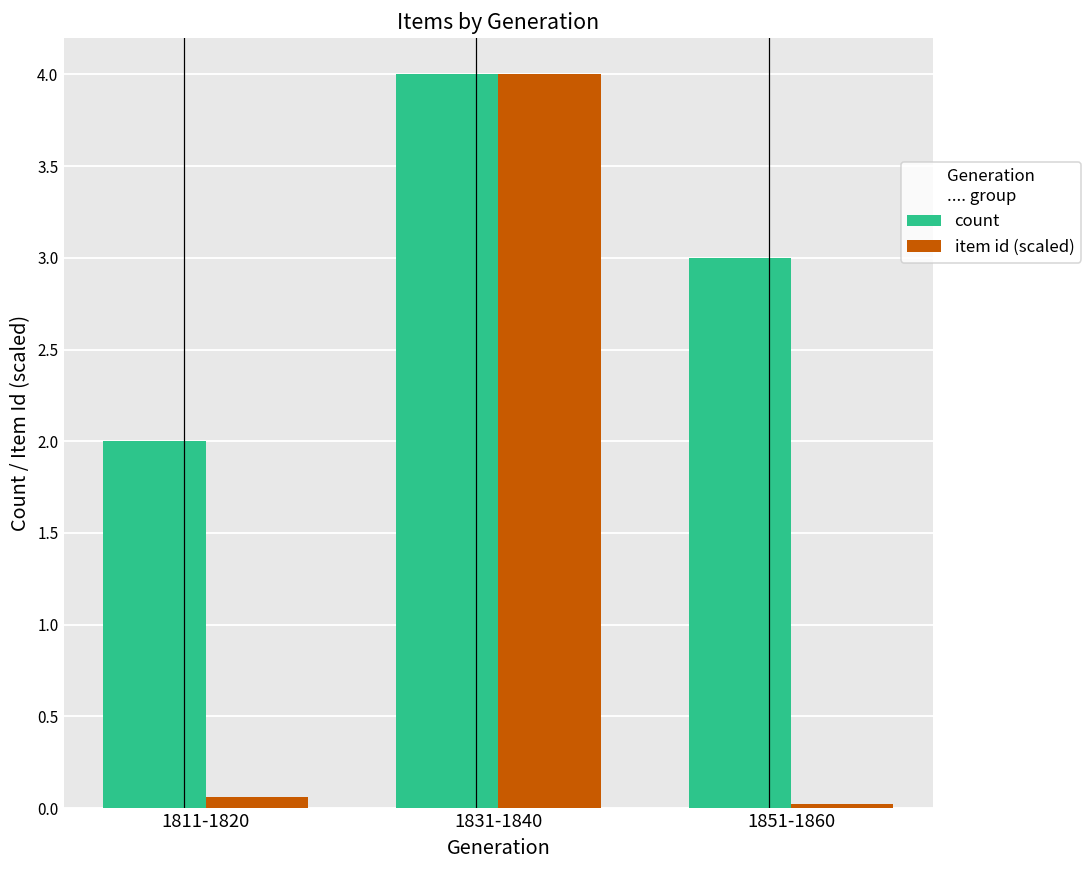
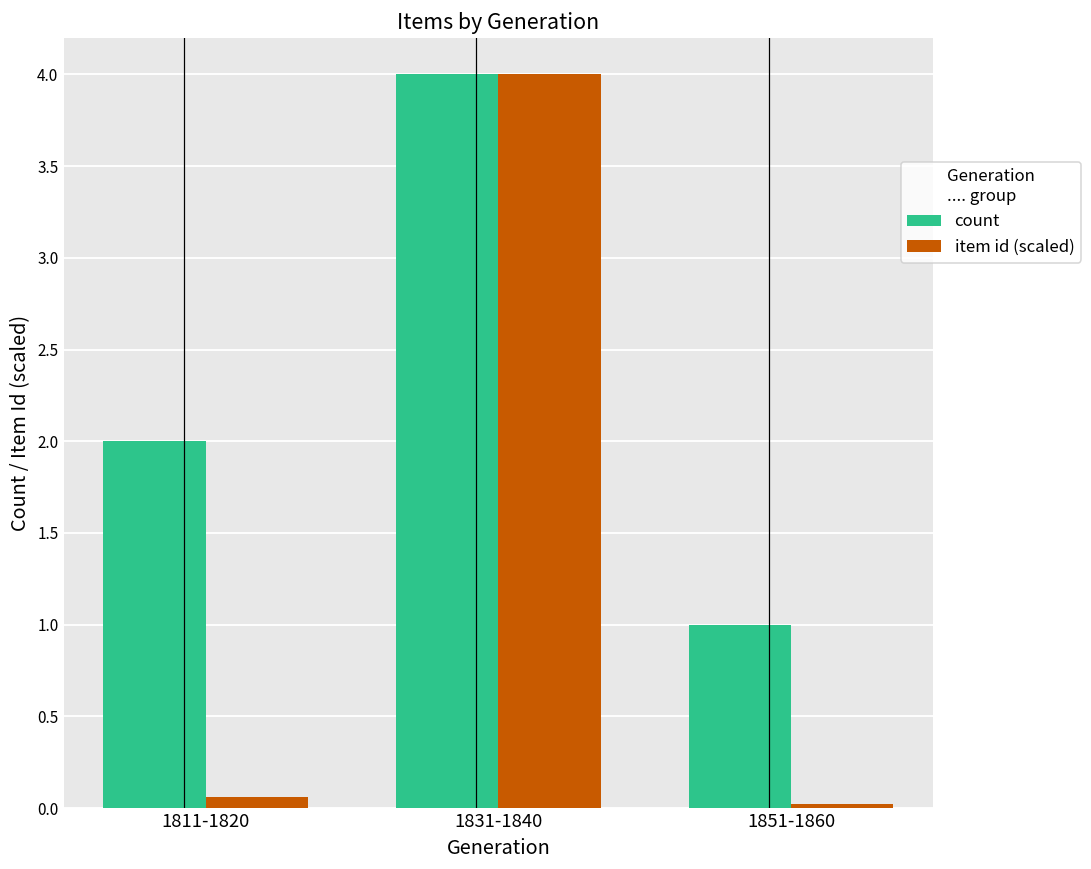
  {
    "count": {
      "1811-1820": 2,
      "1831-1840": 4,
-     "1851-1860": 3
+     "1851-1860": 1
    },
    "item id (scaled)": {
      "1811-1820": 0.06,
      "1831-1840": 4,
      "1851-1860": 0.02
    }
  }
